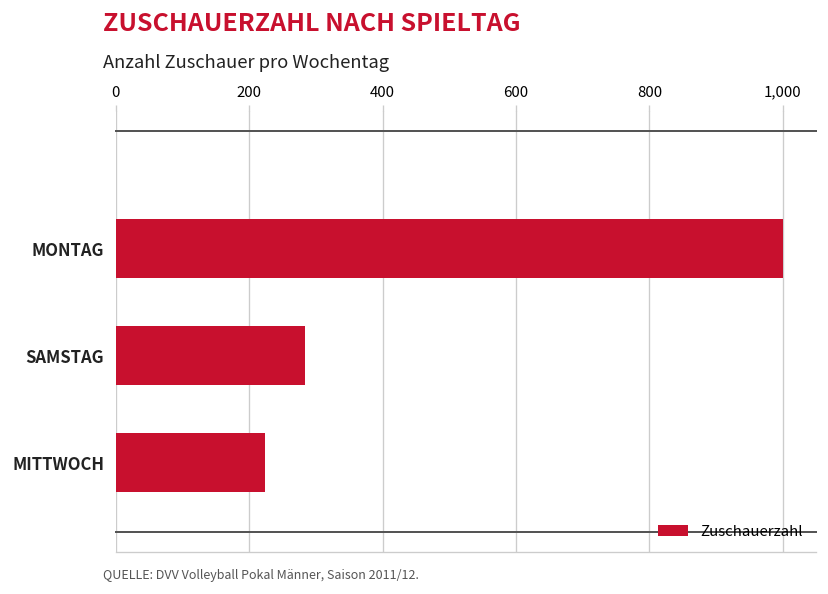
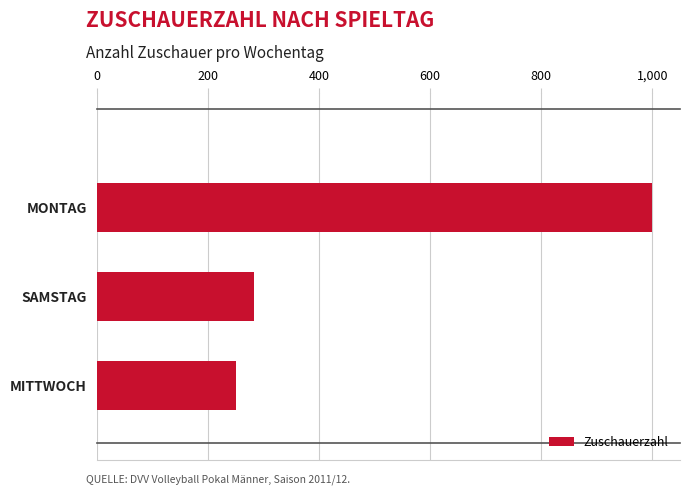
  {
    "MONTAG": "1,000",
    "SAMSTAG": "280",
-   "MITTWOCH": "220"
+   "MITTWOCH": "250"
  }
